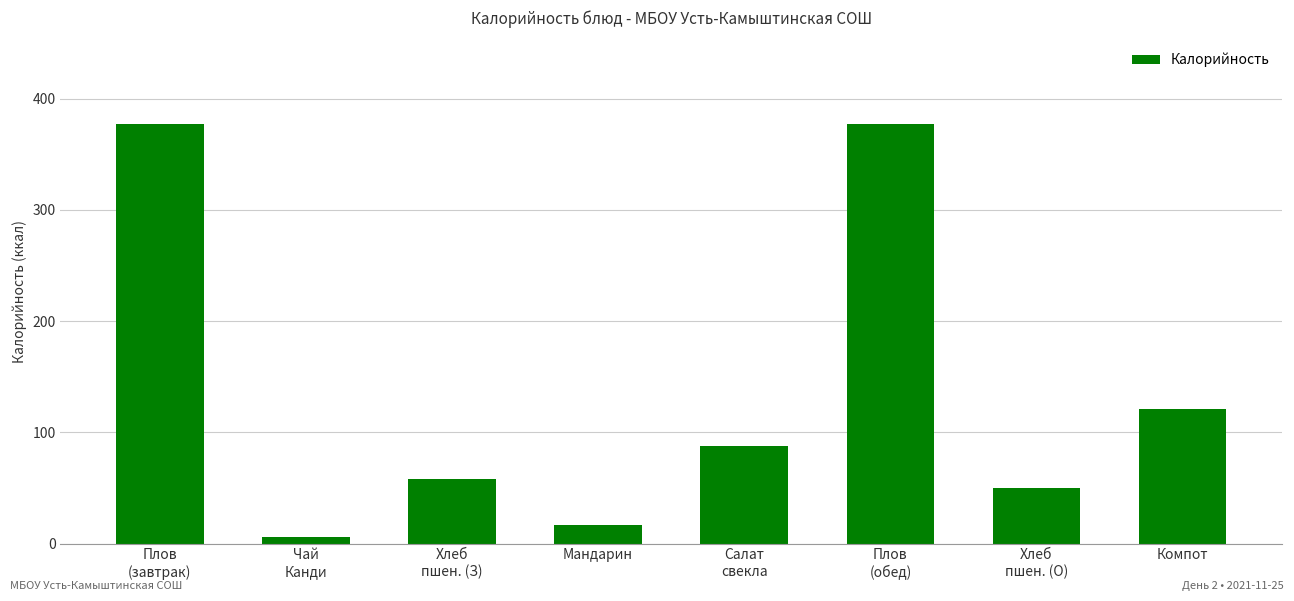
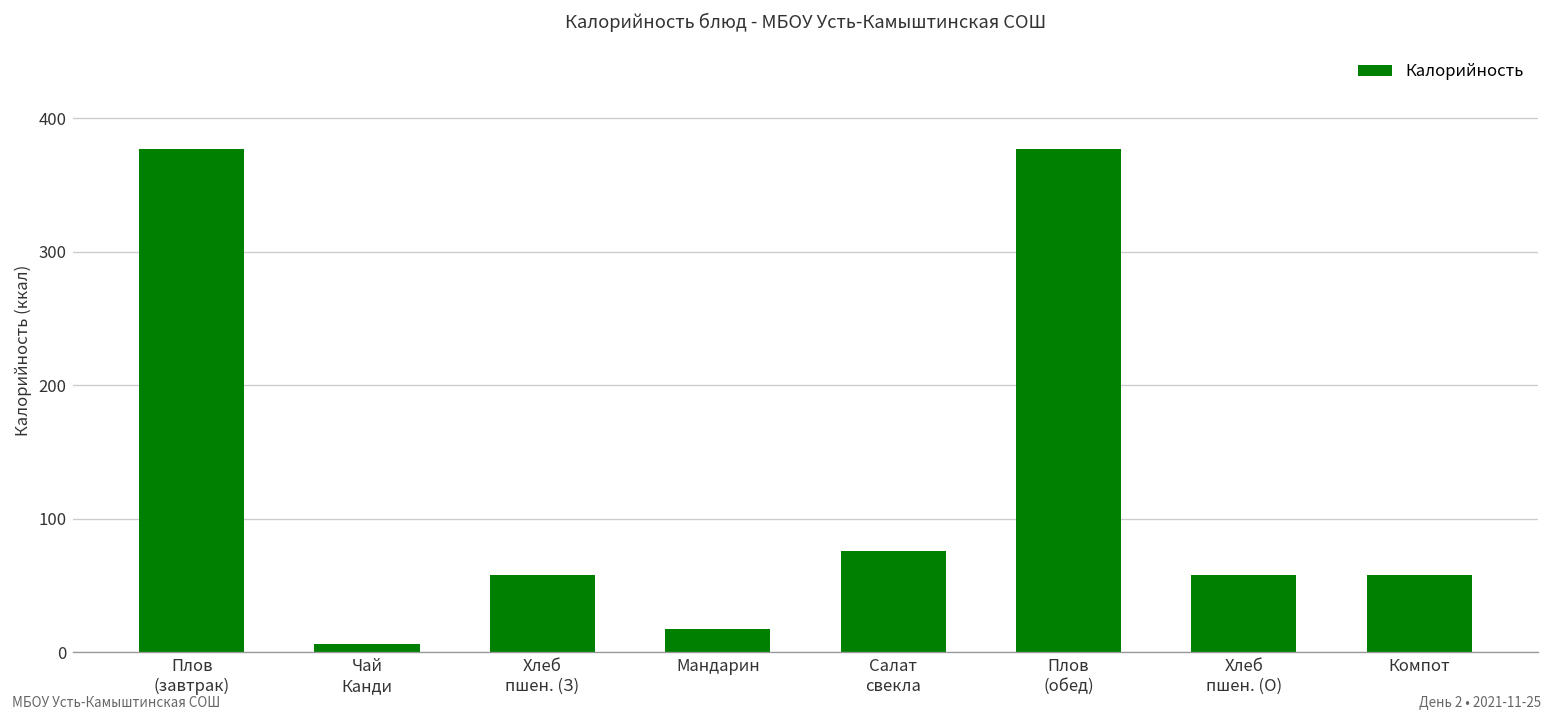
  {
    "Плов (завтрак)": 377,
    "Чай Канди": 6,
    "Хлеб пшен. (З)": 58,
    "Мандарин": 17,
-   "Салат свекла": 88,
+   "Салат свекла": 76,
    "Плов (обед)": 377,
-   "Хлеб пшен. (О)": 50,
-   "Компот": 121
+   "Хлеб пшен. (О)": 58,
+   "Компот": 58
  }
